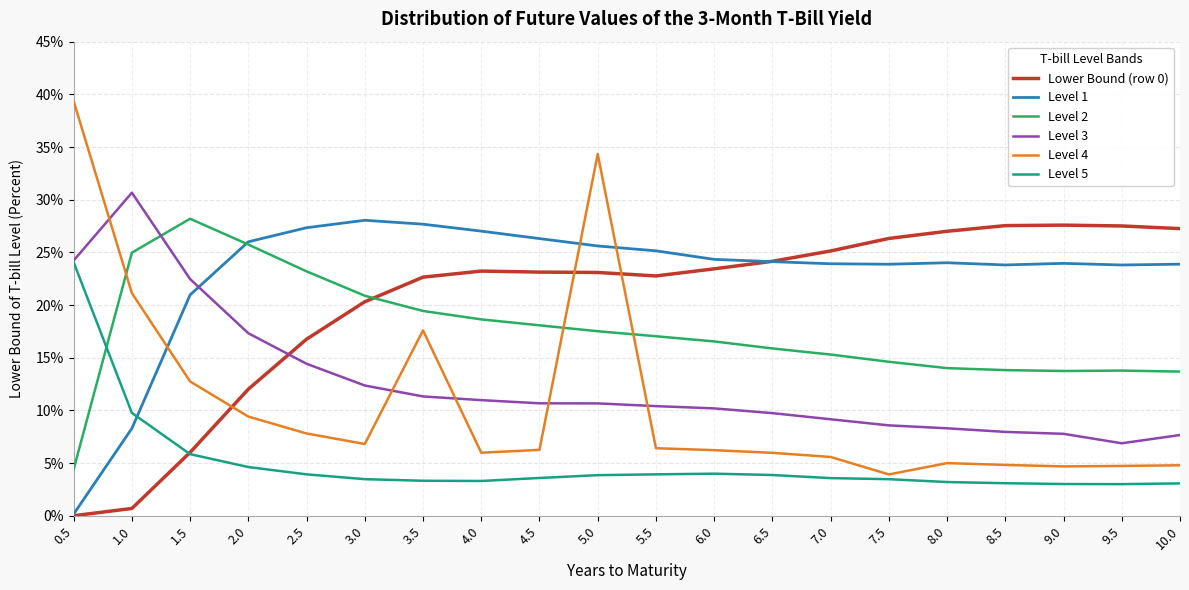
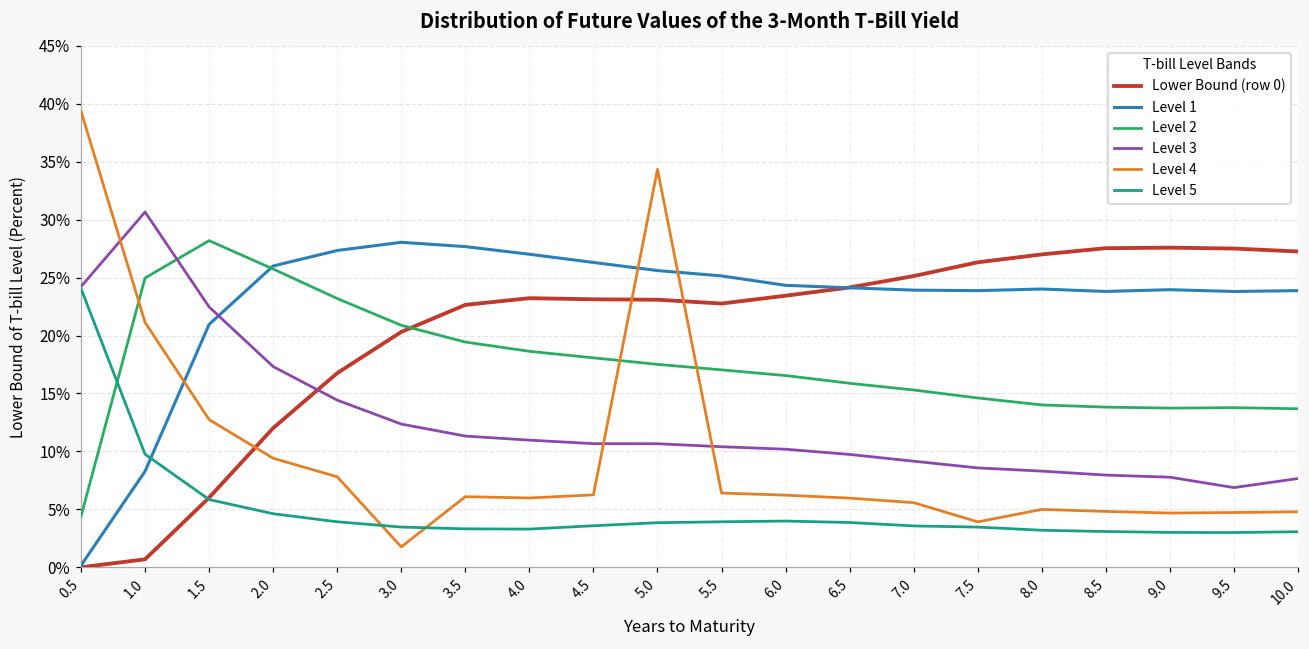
  {
    "Lower Bound (row 0)": {
      "1.0": "0.7%",
      "2.0": "12.0%",
      "2.5": "16.8%",
      "3.0": "20.3%",
      "3.5": "22.6%",
      "4.0": "23.2%",
      "4.5": "23.1%",
      "5.0": "23.1%",
      "5.5": "22.8%",
      "6.0": "23.4%",
      "7.0": "25.1%",
      "7.5": "26.3%",
      "8.0": "27.0%",
      "8.5": "27.5%",
      "9.0": "27.6%",
      "9.5": "27.5%",
      "10.0": "27.3%"
    },
    "Level 1": {
      "1.0": "8.3%",
      "1.5": "21.0%",
      "2.0": "26.0%",
      "2.5": "27.3%",
      "3.0": "28.0%",
      "3.5": "27.7%",
      "4.0": "27.0%",
      "4.5": "26.3%",
      "5.0": "25.6%",
      "5.5": "25.1%",
      "6.0": "24.3%",
      "7.0": "23.9%",
      "7.5": "23.9%",
      "8.0": "24.0%",
      "8.5": "23.8%",
      "9.0": "24.0%",
      "9.5": "23.8%",
      "10.0": "23.9%"
    },
    "Level 3": {
      "1.0": "30.7%",
      "1.5": "22.5%",
      "2.0": "17.3%",
      "2.5": "14.4%",
      "3.0": "12.4%",
      "3.5": "11.3%",
      "4.0": "11.0%",
      "4.5": "10.7%",
      "5.0": "10.7%",
      "5.5": "10.4%",
      "6.0": "10.2%",
      "6.5": "9.7%",
      "7.0": "9.2%",
      "7.5": "8.6%",
      "8.0": "8.3%",
      "8.5": "8.0%",
      "9.0": "7.8%",
      "9.5": "6.9%",
      "10.0": "7.7%"
    },
    "Level 4": {
      "0.5": "39.4%",
      "1.0": "21.1%",
      "1.5": "12.7%",
      "2.0": "9.4%",
      "2.5": "7.8%",
-     "3.0": "6.8%",
-     "3.5": "17.6%",
+     "3.0": "1.8%",
+     "3.5": "6.1%",
      "4.0": "6.0%",
      "4.5": "6.3%",
      "5.0": "34.3%",
      "5.5": "6.4%",
      "6.0": "6.2%",
      "6.5": "6.0%",
      "7.0": "5.6%",
      "7.5": "3.9%",
      "8.0": "5.0%",
      "8.5": "4.8%",
      "9.0": "4.7%",
      "9.5": "4.7%",
      "10.0": "4.8%"
    }
  }
